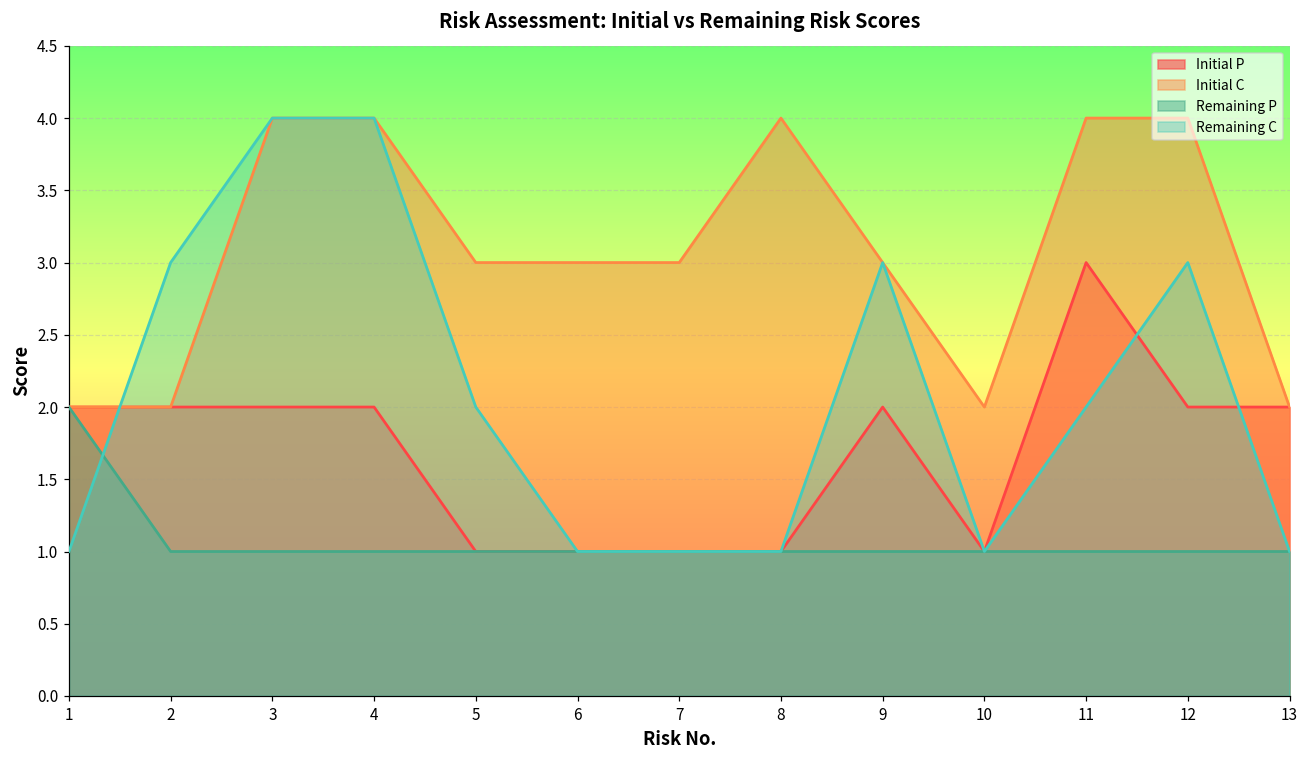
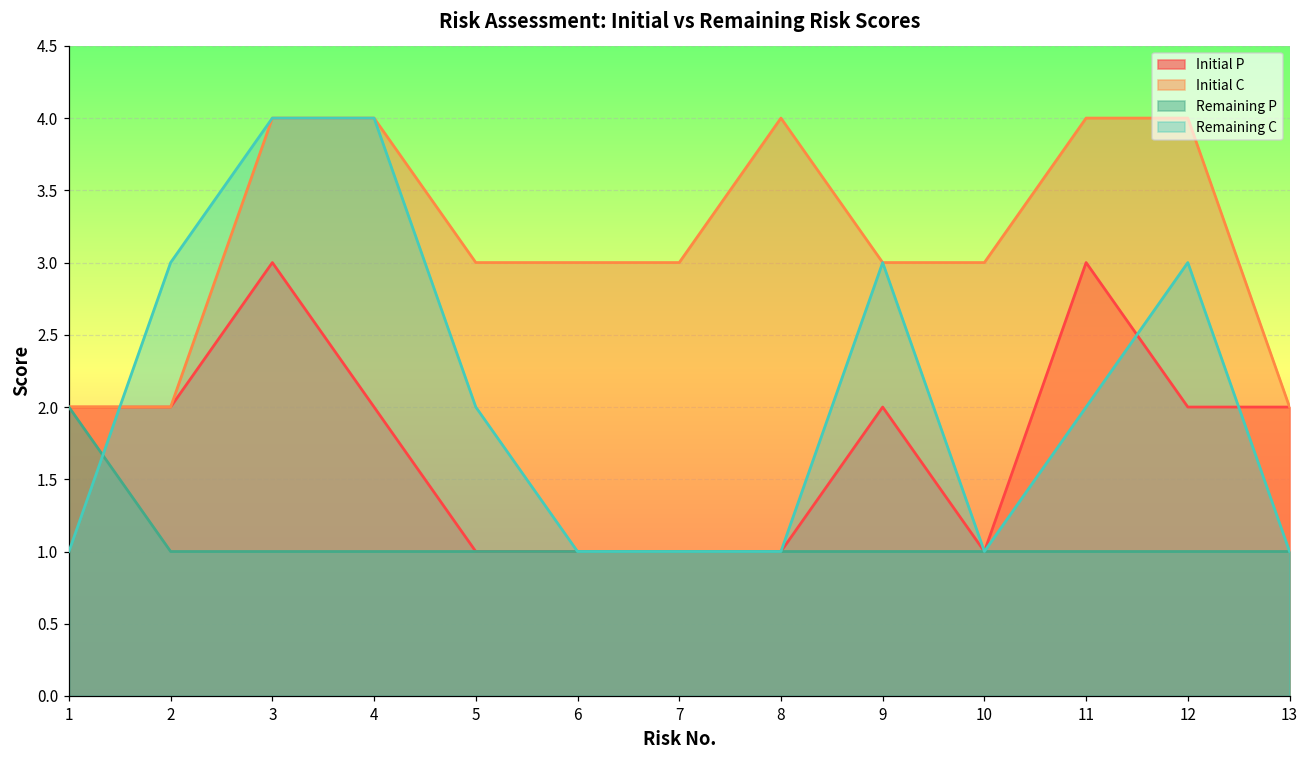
  {
    "Initial P": {
-     "3": 2,
+     "3": 3,
      "4": 2,
      "9": 2,
      "11": 3,
      "12": 2
    },
    "Initial C": {
      "5": 3,
      "6": 3,
      "7": 3,
      "8": 4,
-     "10": 2,
+     "10": 3,
      "11": 4
    },
    "Remaining P": {
      "2": 1,
      "3": 1,
      "4": 1,
      "9": 1,
      "11": 1,
      "12": 1
    },
    "Remaining C": {
      "1": 1,
      "2": 3,
      "5": 2,
      "11": 2,
      "12": 3
    }
  }
